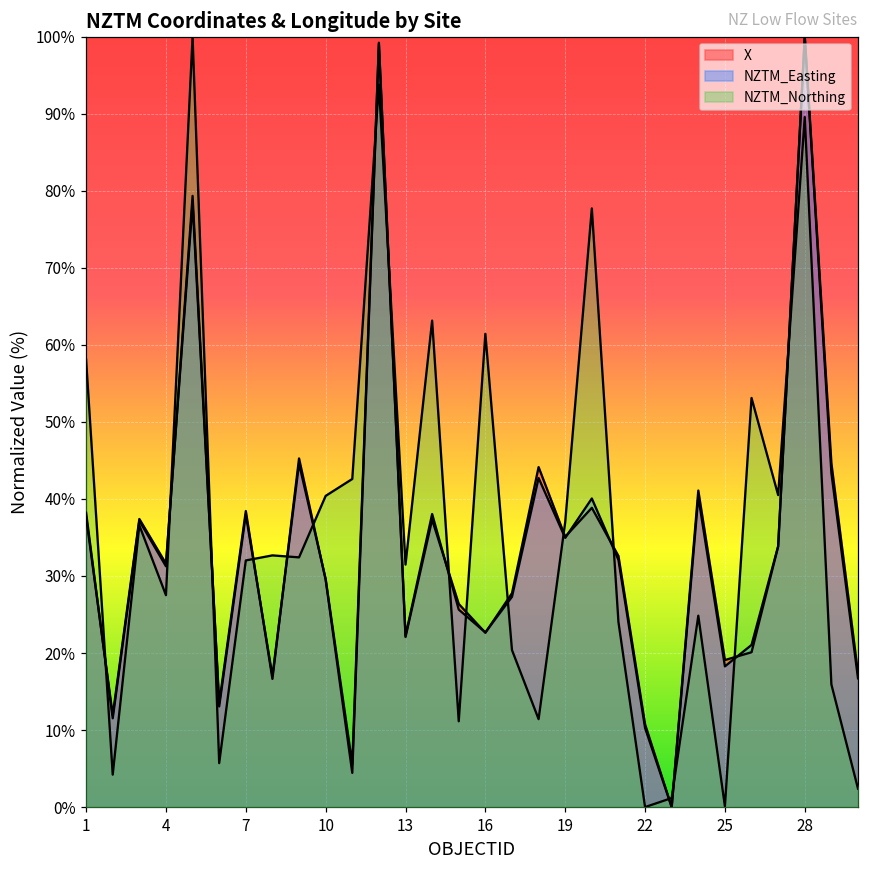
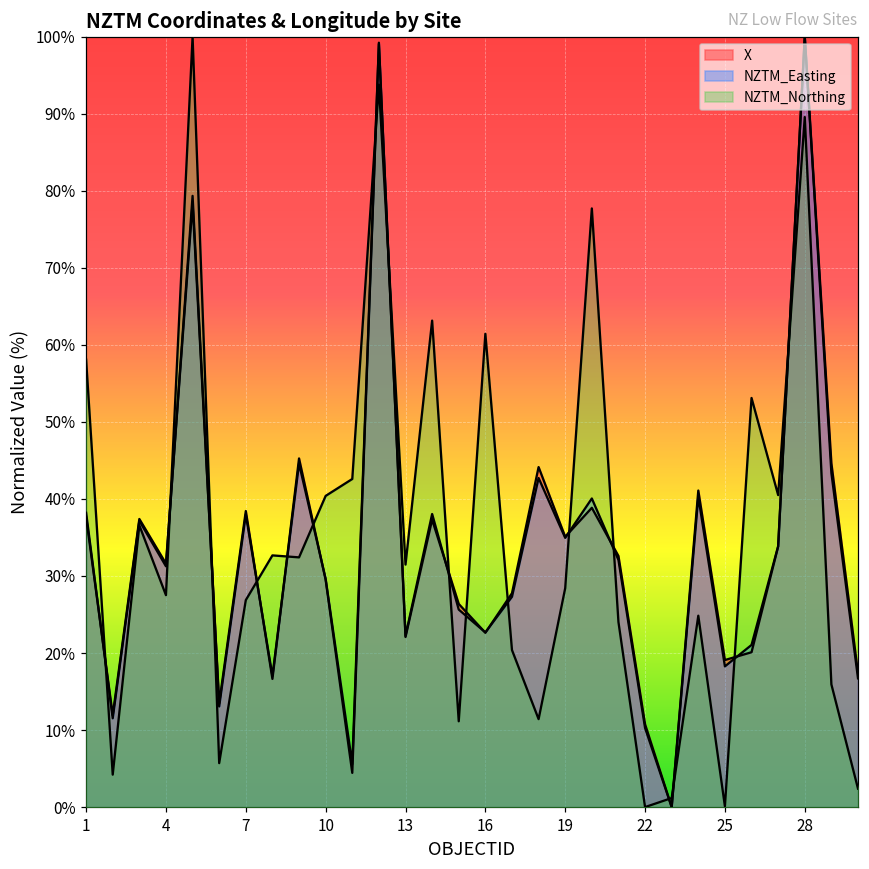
  {
    "X": {
      "1": "38%",
      "7": "38%",
      "22": "11%",
      "25": "19%"
    },
    "NZTM_Easting": {
      "1": "38%",
      "7": "38%",
      "22": "10%",
      "25": "18%"
    },
    "NZTM_Northing": {
      "1": "58%",
      "4": "28%",
-     "7": "32%",
+     "7": "27%",
      "10": "40%",
      "13": "31%",
      "16": "61%",
-     "19": "37%",
+     "19": "28%",
      "22": "0%",
      "25": "0%",
      "28": "90%"
    }
  }
